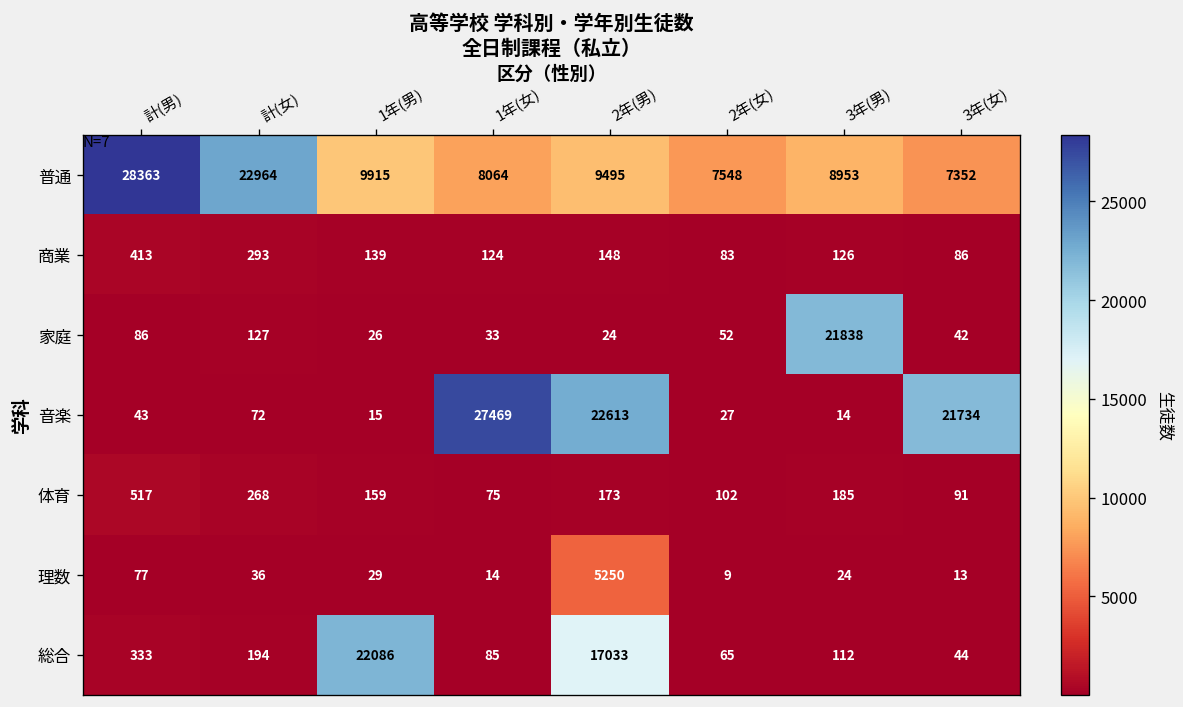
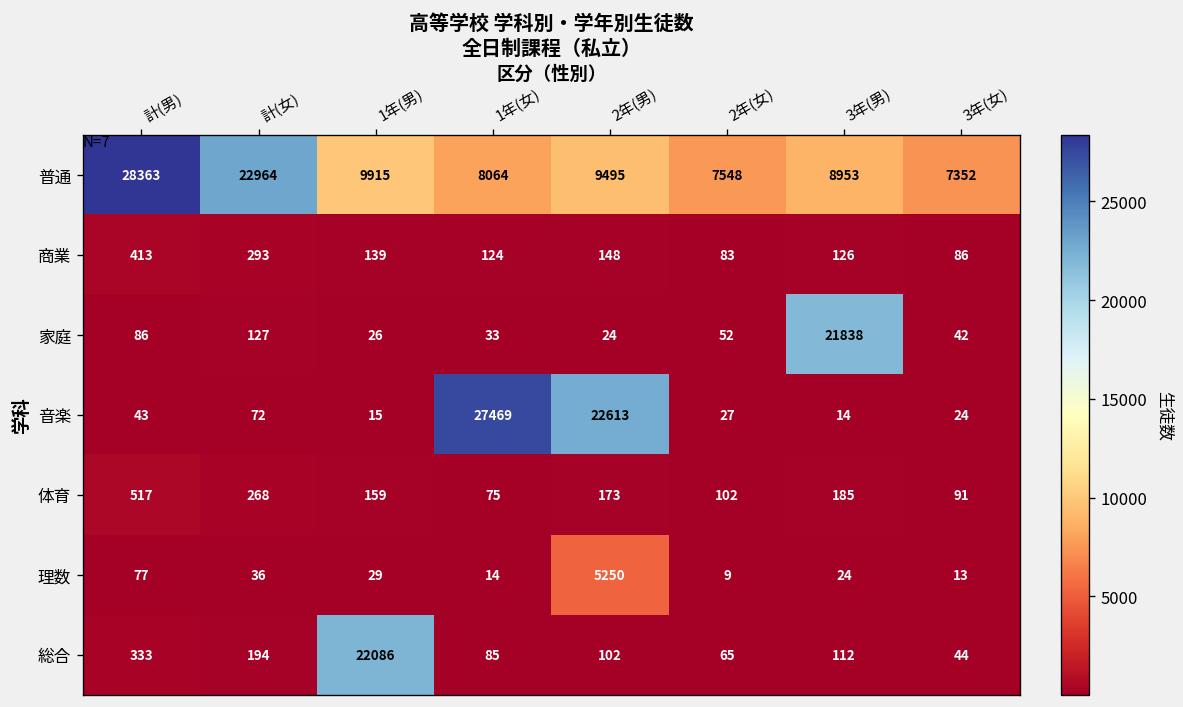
  {
    "普通": {
      "計(女)": 22964,
      "1年(男)": 9915,
      "1年(女)": 8064,
      "2年(男)": 9495,
      "2年(女)": 7548,
      "3年(男)": 8953,
      "3年(女)": 7352
    },
    "商業": {
      "計(男)": 413,
      "計(女)": 293,
      "1年(男)": 139,
      "1年(女)": 124,
      "2年(男)": 148,
      "2年(女)": 83,
      "3年(男)": 126,
      "3年(女)": 86
    },
    "家庭": {
      "計(男)": 86,
      "計(女)": 127,
      "1年(男)": 26,
      "1年(女)": 33,
      "2年(男)": 24,
      "2年(女)": 52,
      "3年(男)": 21838,
      "3年(女)": 42
    },
    "音楽": {
      "計(男)": 43,
      "計(女)": 72,
      "1年(男)": 15,
      "1年(女)": 27469,
      "2年(男)": 22613,
      "2年(女)": 27,
      "3年(男)": 14,
-     "3年(女)": 21734
+     "3年(女)": 24
    },
    "体育": {
      "計(男)": 517,
      "計(女)": 268,
      "1年(男)": 159,
      "1年(女)": 75,
      "2年(男)": 173,
      "2年(女)": 102,
      "3年(男)": 185,
      "3年(女)": 91
    },
    "理数": {
      "計(男)": 77,
      "計(女)": 36,
      "1年(男)": 29,
      "1年(女)": 14,
      "2年(男)": 5250,
      "2年(女)": 9,
      "3年(男)": 24,
      "3年(女)": 13
    },
    "総合": {
      "計(男)": 333,
      "計(女)": 194,
      "1年(男)": 22086,
      "1年(女)": 85,
-     "2年(男)": 17033,
+     "2年(男)": 102,
      "2年(女)": 65,
      "3年(男)": 112,
      "3年(女)": 44
    }
  }
